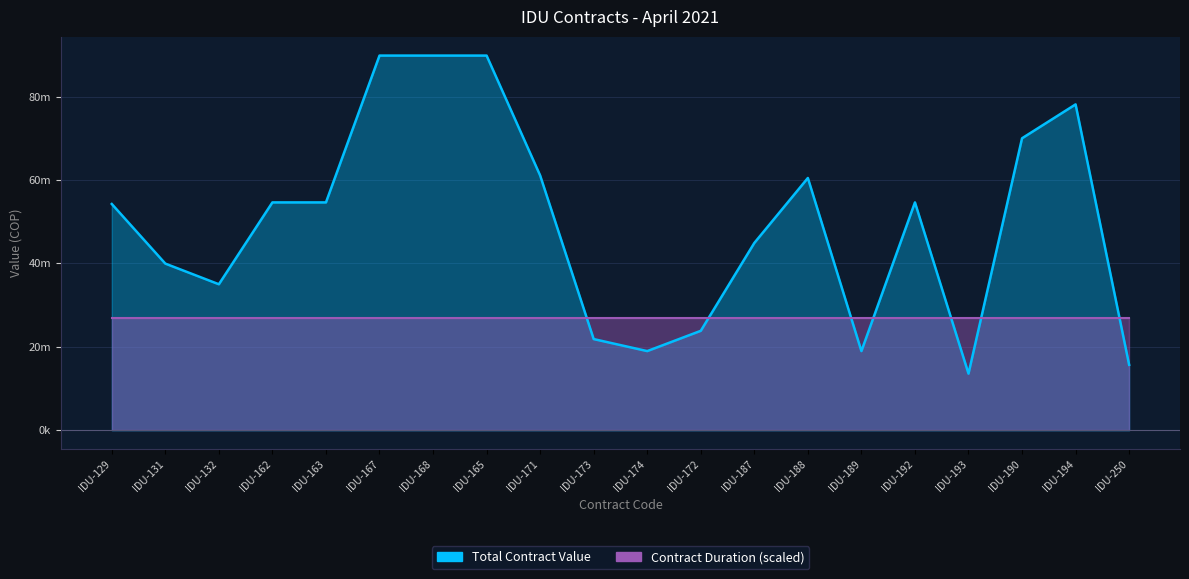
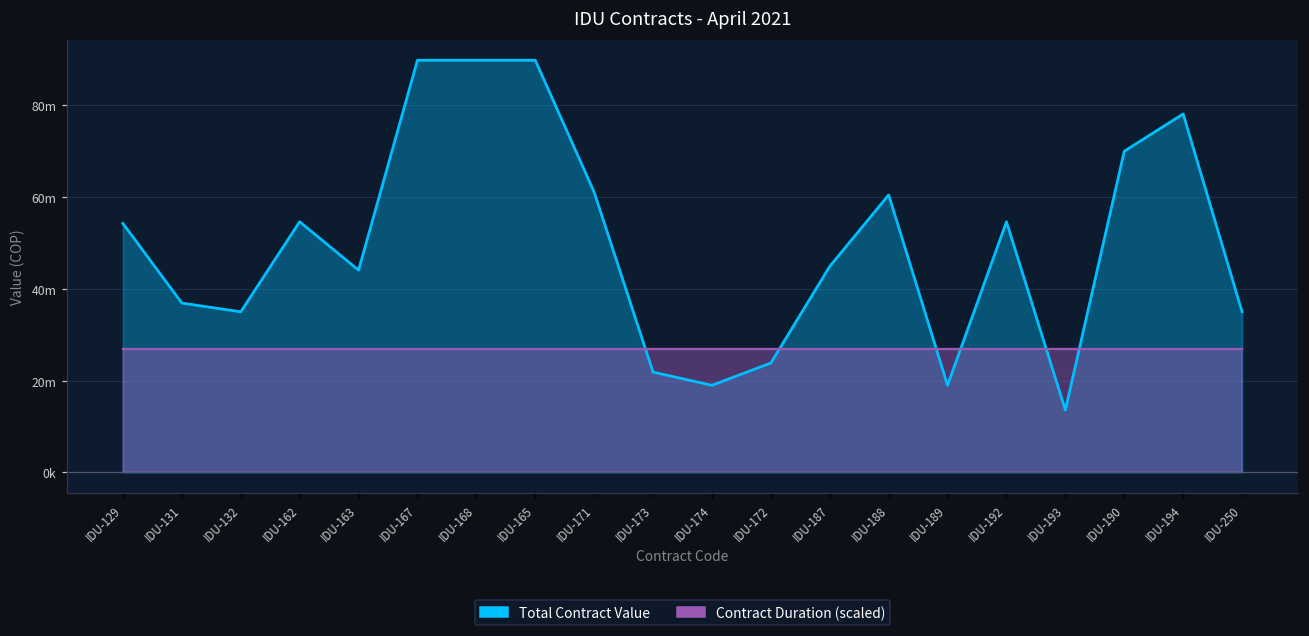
  {
    "Total Contract Value": {
      "IDU-129": "54m",
-     "IDU-131": "40m",
+     "IDU-131": "37m",
      "IDU-132": "35m",
      "IDU-162": "55m",
-     "IDU-163": "55m",
+     "IDU-163": "44m",
      "IDU-167": "90m",
      "IDU-168": "90m",
      "IDU-165": "90m",
      "IDU-171": "61m",
      "IDU-173": "22m",
      "IDU-174": "19m",
      "IDU-172": "24m",
      "IDU-187": "45m",
      "IDU-188": "60m",
      "IDU-189": "19m",
      "IDU-192": "55m",
      "IDU-193": "14m",
      "IDU-190": "70m",
      "IDU-194": "78m",
-     "IDU-250": "16m"
+     "IDU-250": "35m"
    },
    "Contract Duration (scaled)": {
      "IDU-129": "27m",
      "IDU-131": "27m",
      "IDU-132": "27m",
      "IDU-162": "27m",
      "IDU-163": "27m",
      "IDU-167": "27m",
      "IDU-168": "27m",
      "IDU-165": "27m",
      "IDU-171": "27m",
      "IDU-173": "27m",
      "IDU-174": "27m",
      "IDU-172": "27m",
      "IDU-187": "27m",
      "IDU-188": "27m",
      "IDU-189": "27m",
      "IDU-192": "27m",
      "IDU-193": "27m",
      "IDU-190": "27m",
      "IDU-194": "27m",
      "IDU-250": "27m"
    }
  }
